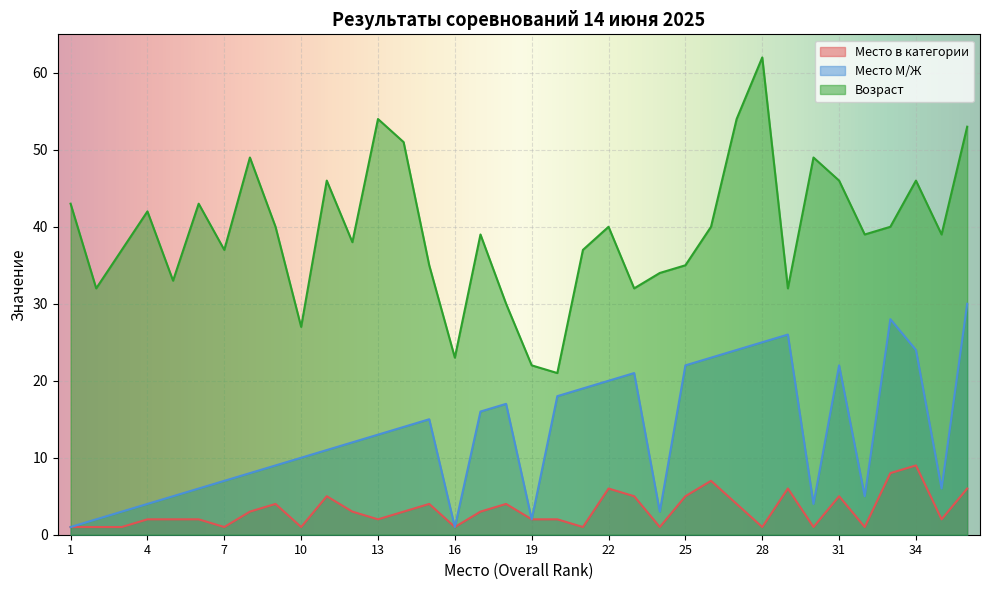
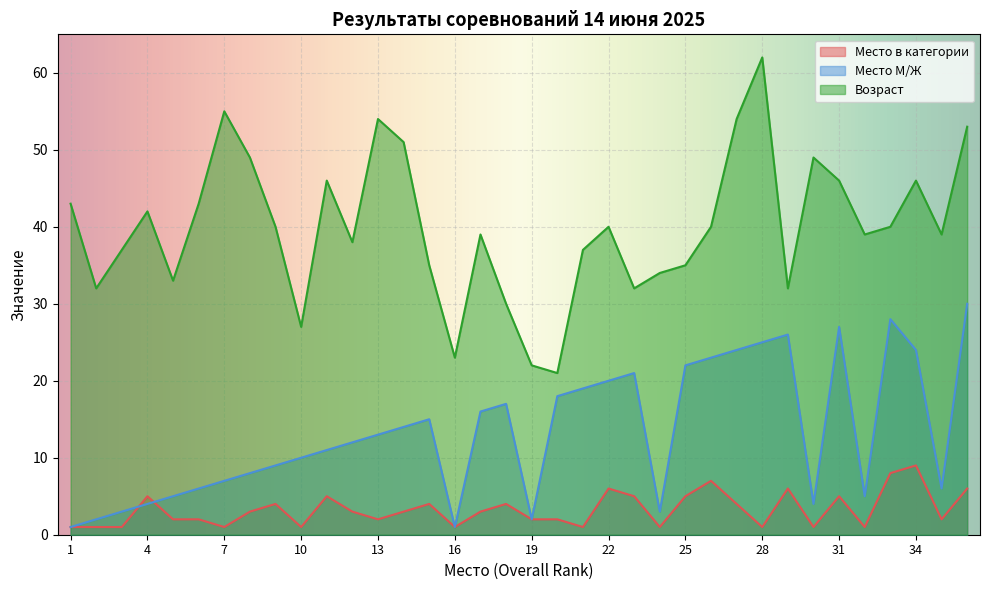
  {
    "Место в категории": {
-     "4": 2,
+     "4": 5,
      "7": 1,
      "10": 1,
      "13": 2,
      "22": 6,
      "25": 5,
      "28": 1,
      "31": 5,
      "34": 9
    },
    "Место М/Ж": {
      "4": 4,
      "7": 7,
      "10": 10,
      "13": 13,
      "22": 20,
      "25": 22,
      "28": 25,
-     "31": 22,
+     "31": 27,
      "34": 24
    },
    "Возраст": {
      "1": 43,
      "4": 42,
-     "7": 37,
+     "7": 55,
      "10": 27,
      "13": 54,
      "16": 23,
      "19": 22,
      "22": 40,
      "25": 35,
      "28": 62,
      "31": 46,
      "34": 46
    }
  }
